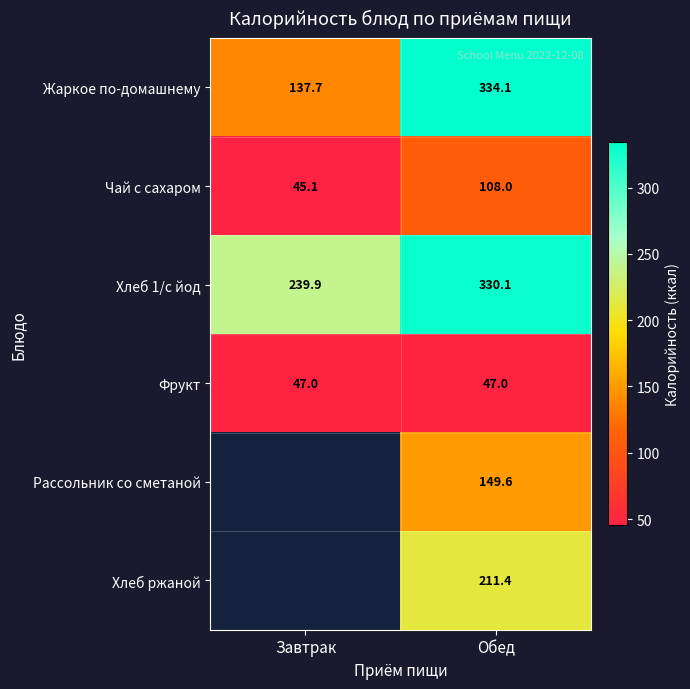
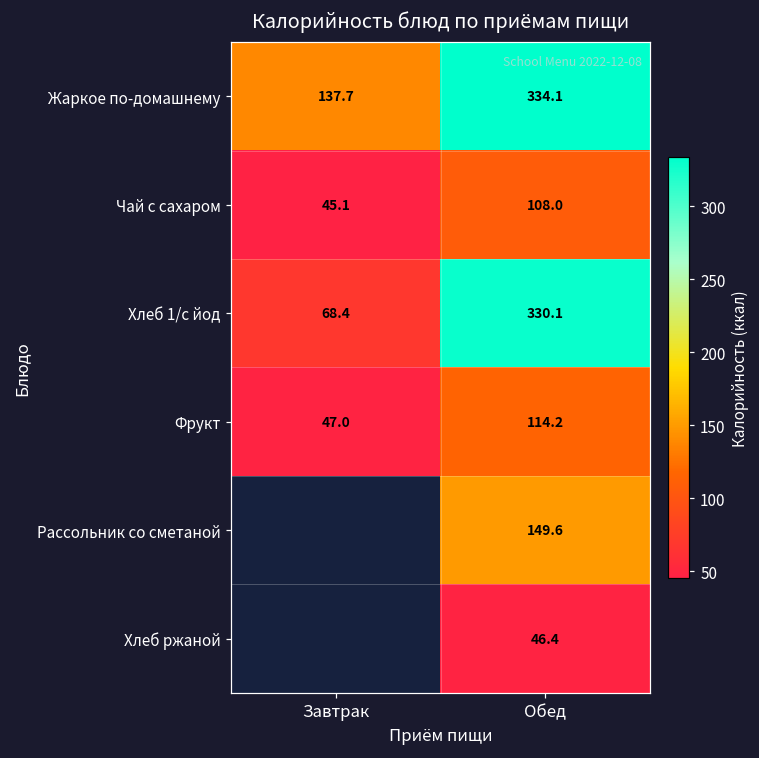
  {
    "Жаркое по-домашнему": {
      "Завтрак": 137.7
    },
    "Чай с сахаром": {
      "Завтрак": 45.1,
      "Обед": 108.0
    },
    "Хлеб 1/с йод": {
-     "Завтрак": 239.9,
+     "Завтрак": 68.4,
      "Обед": 330.1
    },
    "Фрукт": {
      "Завтрак": 47.0,
-     "Обед": 47.0
+     "Обед": 114.2
    },
    "Рассольник со сметаной": {
      "Обед": 149.6
    },
    "Хлеб ржаной": {
-     "Обед": 211.4
+     "Обед": 46.4
    }
  }
